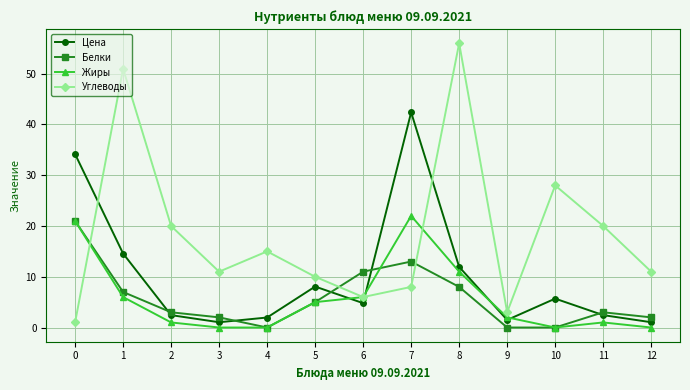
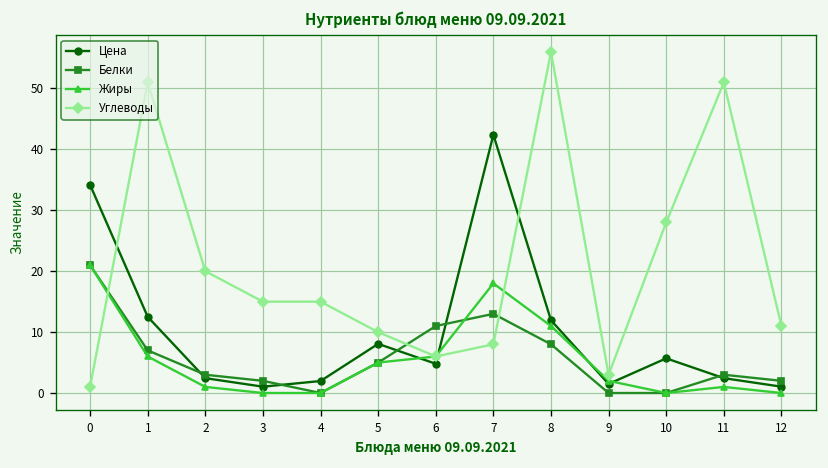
  {
    "Цена": {
      "0": 34,
-     "1": 15,
+     "1": 13,
      "2": 2,
      "3": 1,
      "4": 2,
      "5": 8,
      "6": 5,
      "7": 42,
      "8": 12,
      "10": 6,
      "11": 2,
      "12": 1
    },
    "Белки": {
      "1": 7,
      "2": 3,
      "3": 2,
      "6": 11,
      "7": 13,
      "8": 8,
      "9": 0,
      "11": 3,
      "12": 2
    },
    "Жиры": {
      "1": 6,
      "2": 1,
      "3": 0,
-     "7": 22,
+     "7": 18,
      "8": 11,
      "11": 1,
      "12": 0
    },
    "Углеводы": {
      "0": 1,
      "2": 20,
-     "3": 11,
+     "3": 15,
      "4": 15,
      "5": 10,
      "7": 8,
      "8": 56,
      "9": 3,
      "10": 28,
-     "11": 20,
+     "11": 51,
      "12": 11
    }
  }
